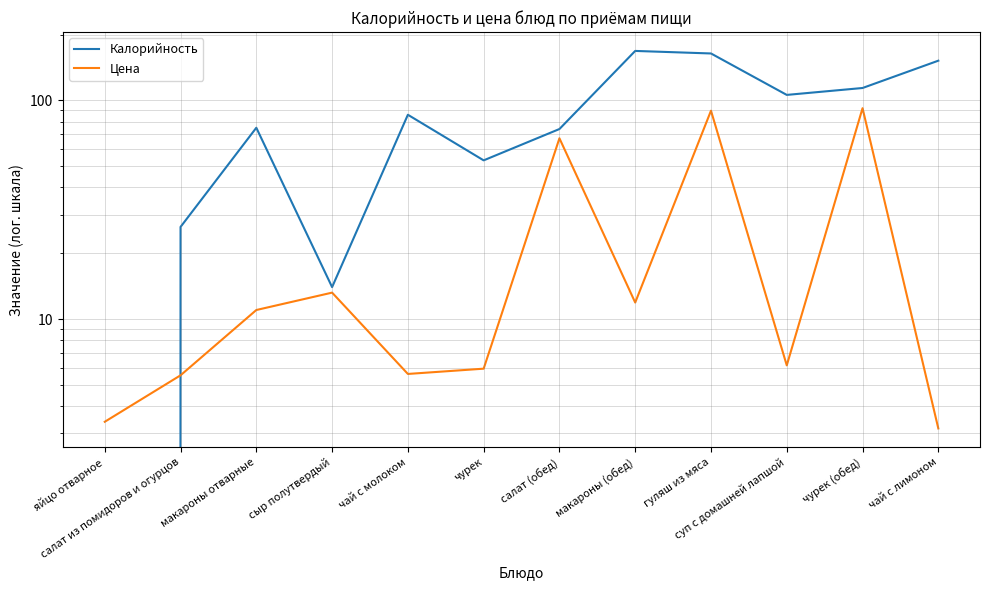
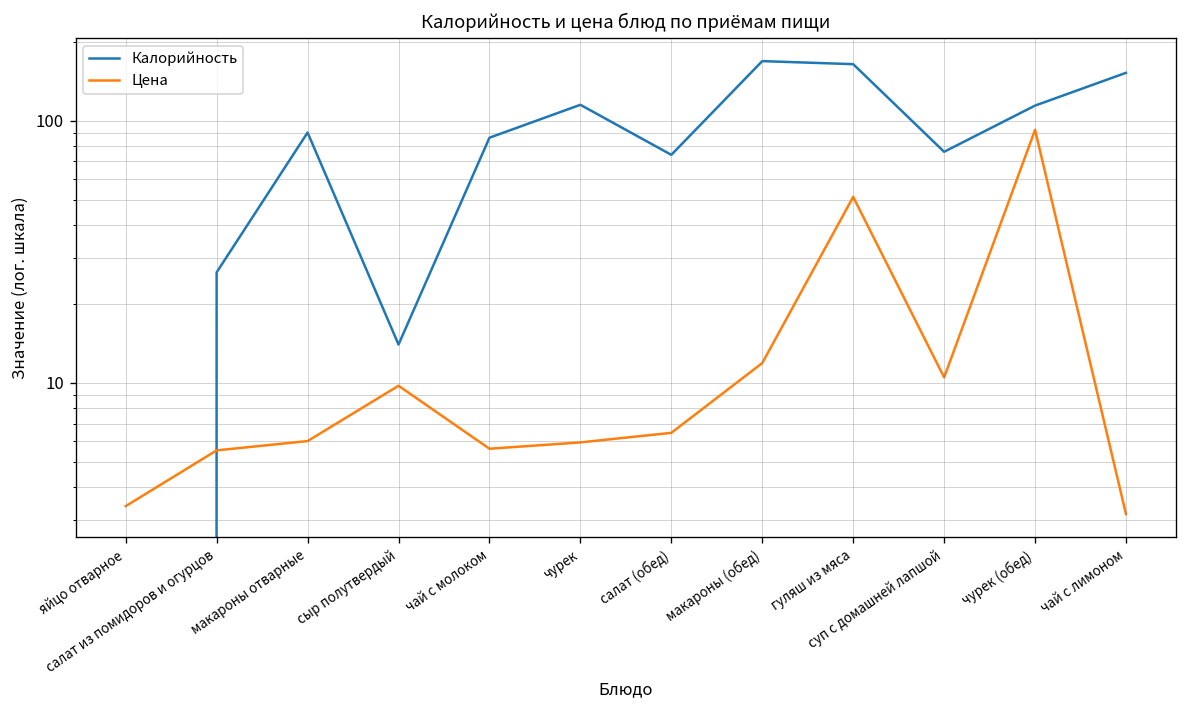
  {
    "Калорийность": {
      "салат из помидоров и огурцов": 26,
-     "макароны отварные": 75,
+     "макароны отварные": 90,
      "сыр полутвердый": 14,
      "чай с молоком": 86,
-     "чурек": 53,
+     "чурек": 110,
      "салат (обед)": 74,
      "макароны (обед)": 170,
      "гуляш из мяса": 160,
-     "суп с домашней лапшой": 110,
+     "суп с домашней лапшой": 76,
      "чурек (обед)": 110,
      "чай с лимоном": 150
    },
    "Цена": {
      "яйцо отварное": 3.4,
      "салат из помидоров и огурцов": 5.5,
-     "макароны отварные": 11,
-     "сыр полутвердый": 13,
+     "макароны отварные": 6,
+     "сыр полутвердый": 10,
      "чай с молоком": 5.6,
      "чурек": 5.9,
-     "салат (обед)": 67,
+     "салат (обед)": 6.5,
      "макароны (обед)": 12,
-     "гуляш из мяса": 90,
-     "суп с домашней лапшой": 6.1,
+     "гуляш из мяса": 51,
+     "суп с домашней лапшой": 10,
      "чурек (обед)": 92,
      "чай с лимоном": 3.2
    }
  }
